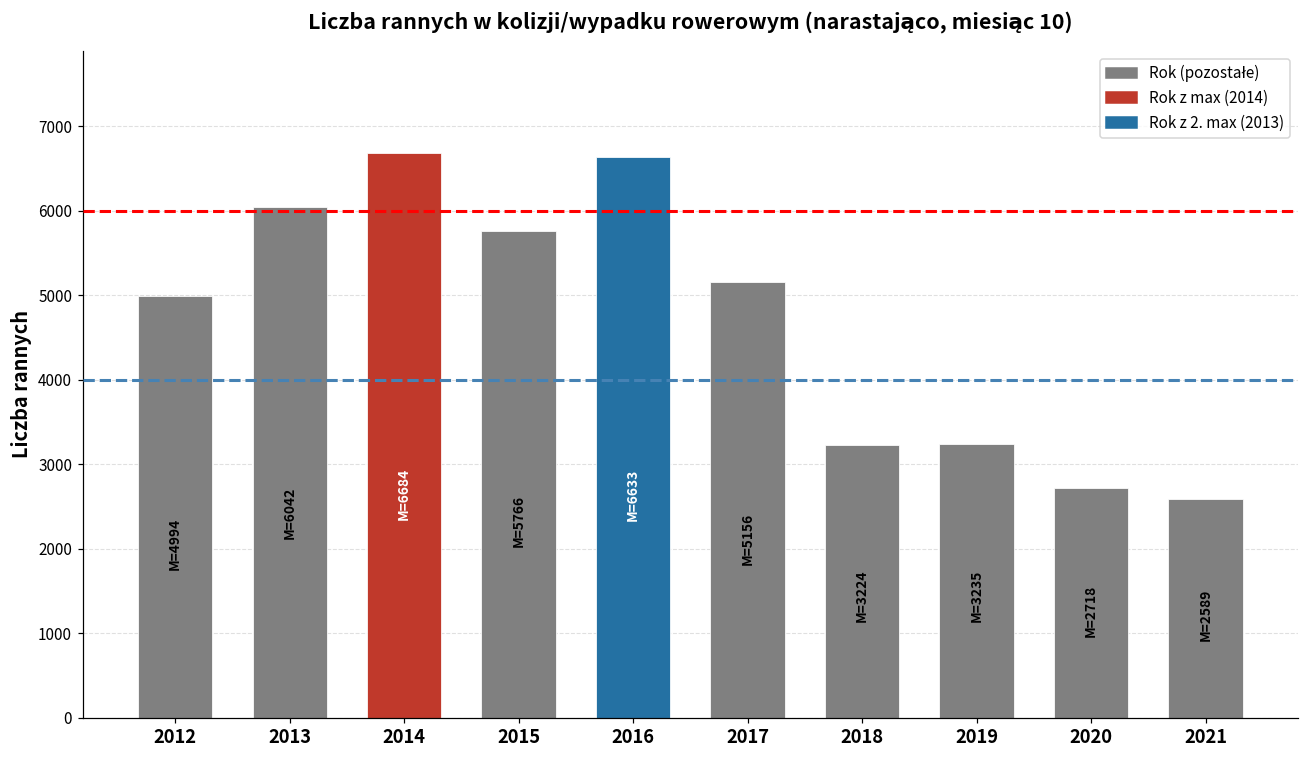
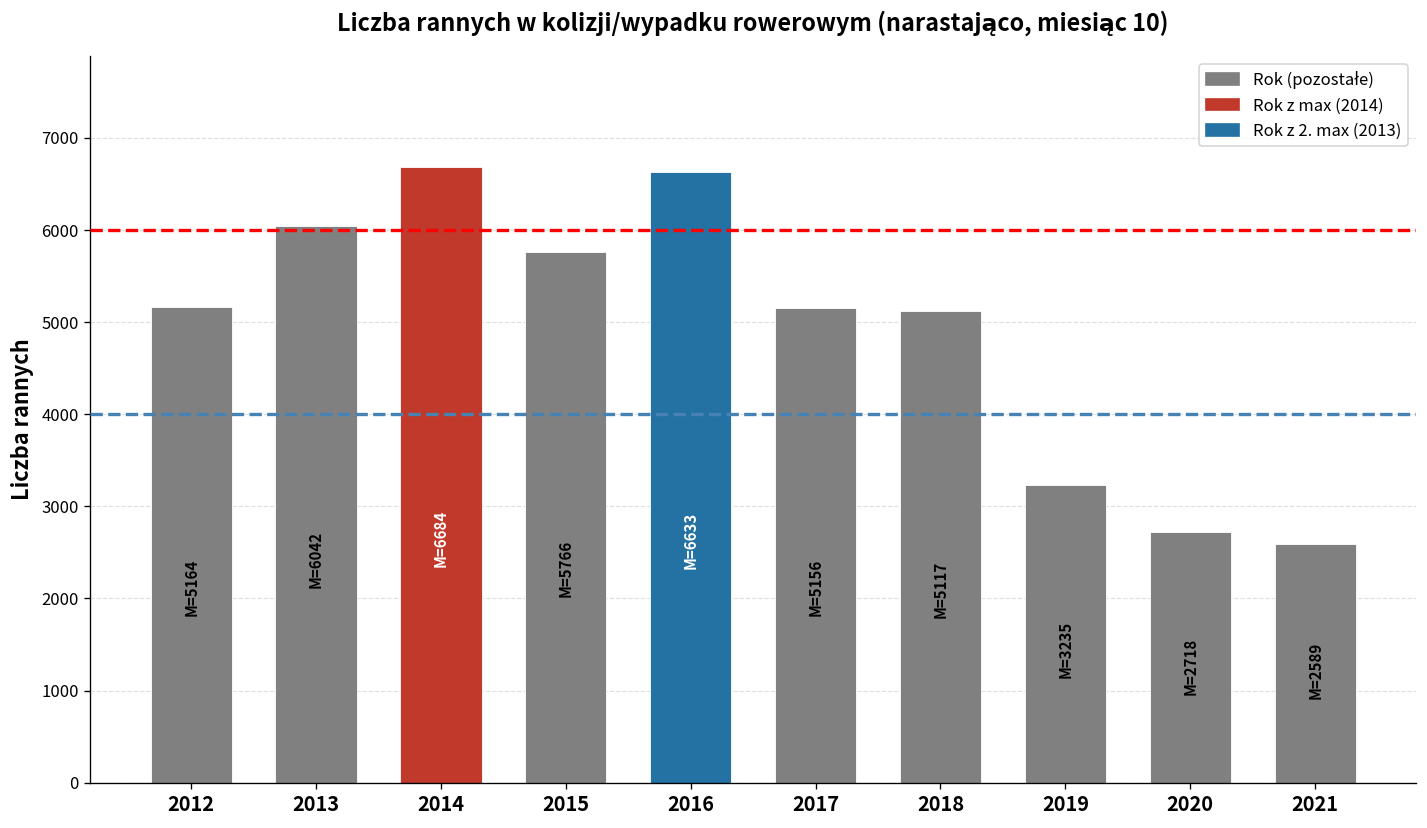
  {
-   "2012": 4994,
+   "2012": 5164,
    "2013": 6042,
    "2014": 6684,
    "2015": 5766,
    "2016": 6633,
    "2017": 5156,
-   "2018": 3224,
+   "2018": 5117,
    "2019": 3235,
    "2020": 2718,
    "2021": 2589
  }
